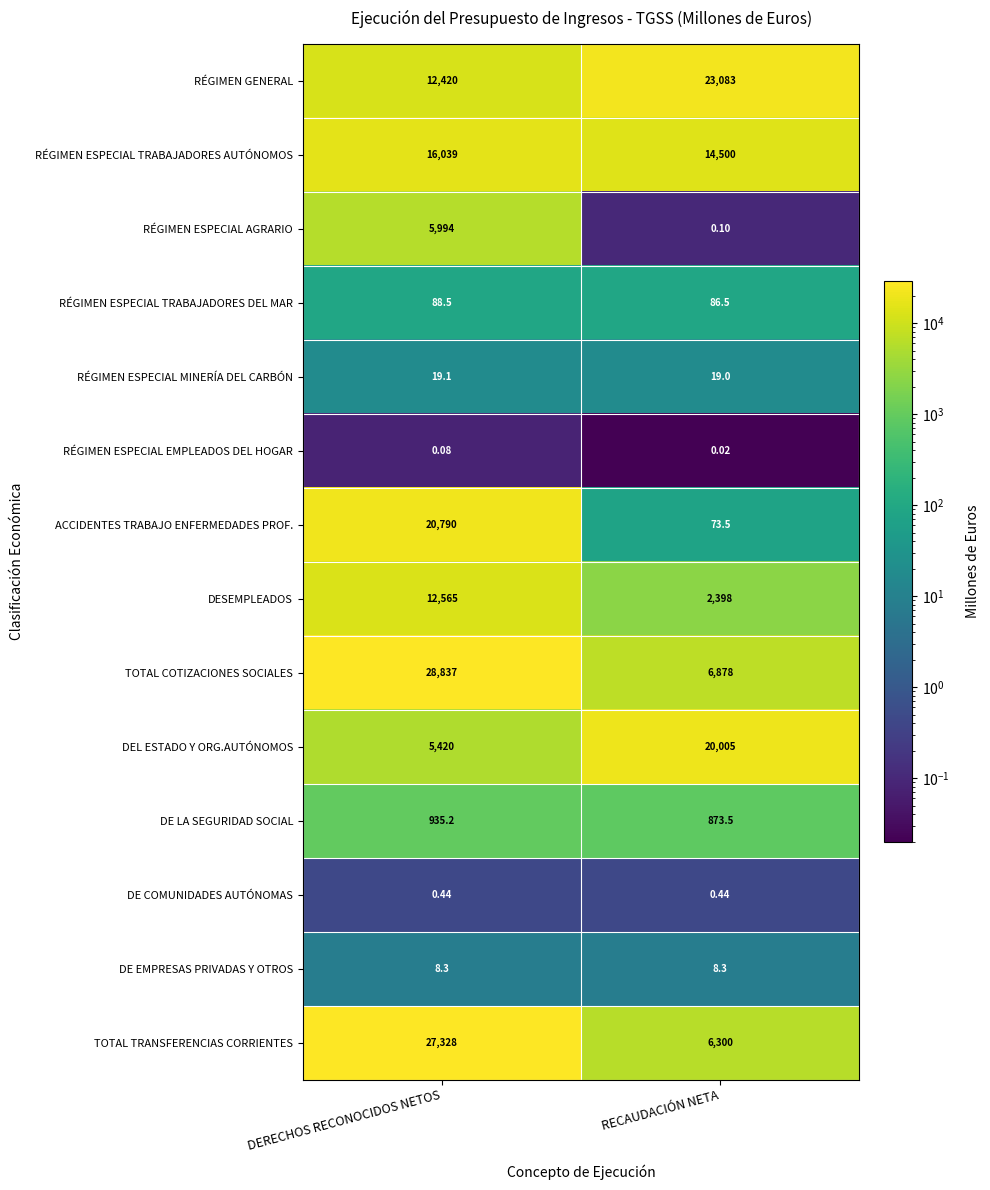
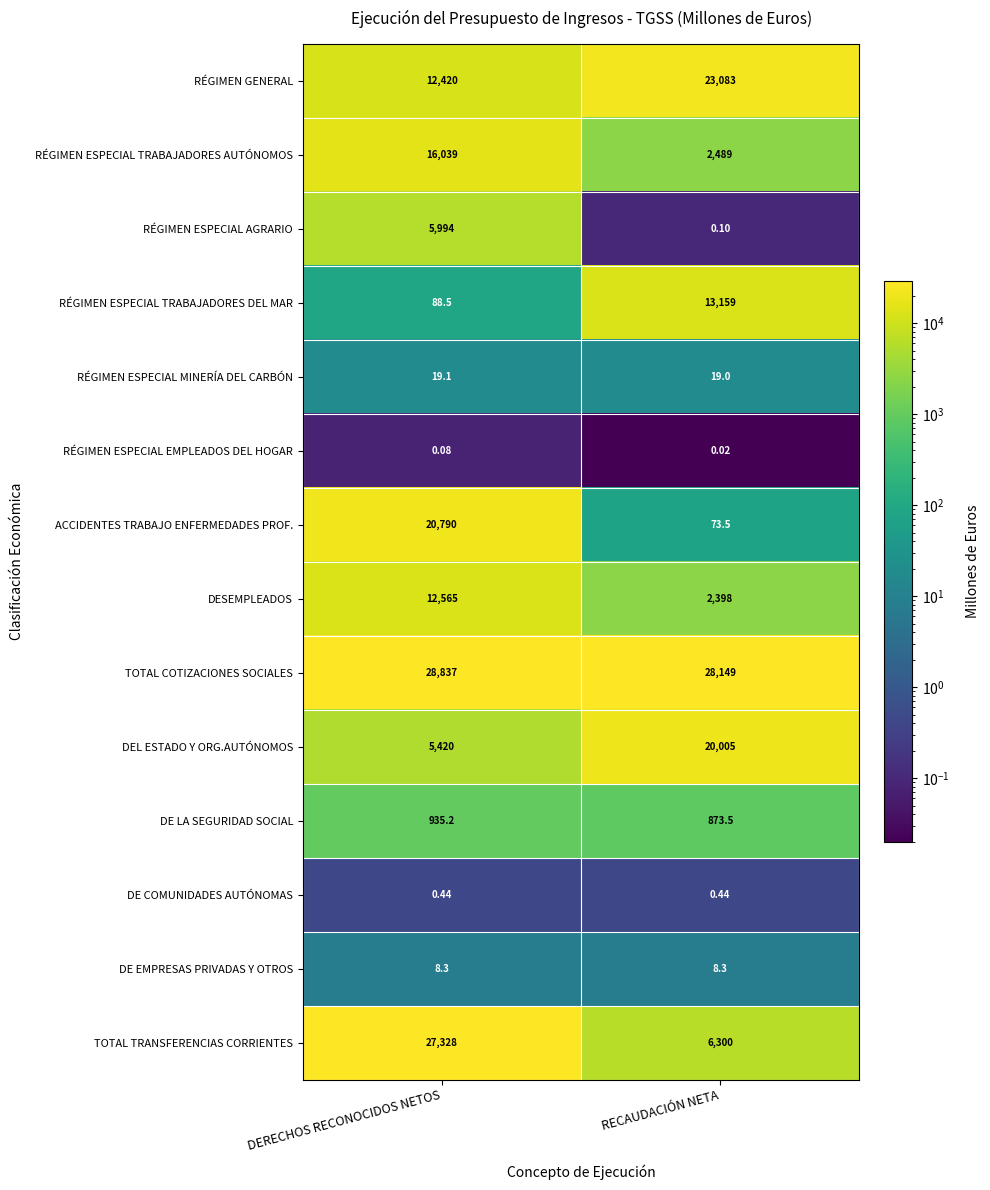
  {
    "RÉGIMEN GENERAL": {
      "DERECHOS RECONOCIDOS NETOS": "12,420",
      "RECAUDACIÓN NETA": "23,083"
    },
    "RÉGIMEN ESPECIAL TRABAJADORES AUTÓNOMOS": {
      "DERECHOS RECONOCIDOS NETOS": "16,039",
-     "RECAUDACIÓN NETA": "14,500"
+     "RECAUDACIÓN NETA": "2,489"
    },
    "RÉGIMEN ESPECIAL AGRARIO": {
      "DERECHOS RECONOCIDOS NETOS": "5,994",
      "RECAUDACIÓN NETA": "0.10"
    },
    "RÉGIMEN ESPECIAL TRABAJADORES DEL MAR": {
      "DERECHOS RECONOCIDOS NETOS": "88.5",
-     "RECAUDACIÓN NETA": "86.5"
+     "RECAUDACIÓN NETA": "13,159"
    },
    "RÉGIMEN ESPECIAL MINERÍA DEL CARBÓN": {
      "DERECHOS RECONOCIDOS NETOS": "19.1",
      "RECAUDACIÓN NETA": "19.0"
    },
    "RÉGIMEN ESPECIAL EMPLEADOS DEL HOGAR": {
      "DERECHOS RECONOCIDOS NETOS": "0.08",
      "RECAUDACIÓN NETA": "0.02"
    },
    "ACCIDENTES TRABAJO ENFERMEDADES PROF.": {
      "DERECHOS RECONOCIDOS NETOS": "20,790",
      "RECAUDACIÓN NETA": "73.5"
    },
    "DESEMPLEADOS": {
      "DERECHOS RECONOCIDOS NETOS": "12,565",
      "RECAUDACIÓN NETA": "2,398"
    },
    "TOTAL COTIZACIONES SOCIALES": {
      "DERECHOS RECONOCIDOS NETOS": "28,837",
-     "RECAUDACIÓN NETA": "6,878"
+     "RECAUDACIÓN NETA": "28,149"
    },
    "DEL ESTADO Y ORG.AUTÓNOMOS": {
      "DERECHOS RECONOCIDOS NETOS": "5,420",
      "RECAUDACIÓN NETA": "20,005"
    },
    "DE LA SEGURIDAD SOCIAL": {
      "DERECHOS RECONOCIDOS NETOS": "935.2",
      "RECAUDACIÓN NETA": "873.5"
    },
    "DE COMUNIDADES AUTÓNOMAS": {
      "DERECHOS RECONOCIDOS NETOS": "0.44",
      "RECAUDACIÓN NETA": "0.44"
    },
    "DE EMPRESAS PRIVADAS Y OTROS": {
      "DERECHOS RECONOCIDOS NETOS": "8.3",
      "RECAUDACIÓN NETA": "8.3"
    },
    "TOTAL TRANSFERENCIAS CORRIENTES": {
      "DERECHOS RECONOCIDOS NETOS": "27,328",
      "RECAUDACIÓN NETA": "6,300"
    }
  }
